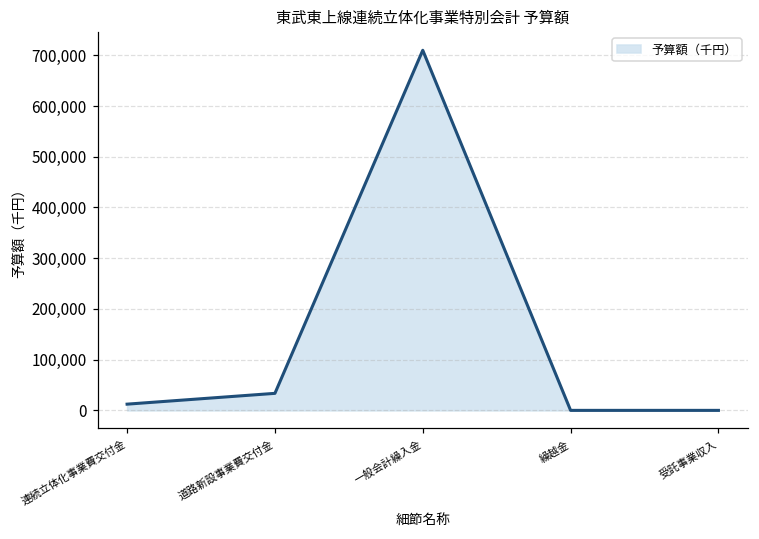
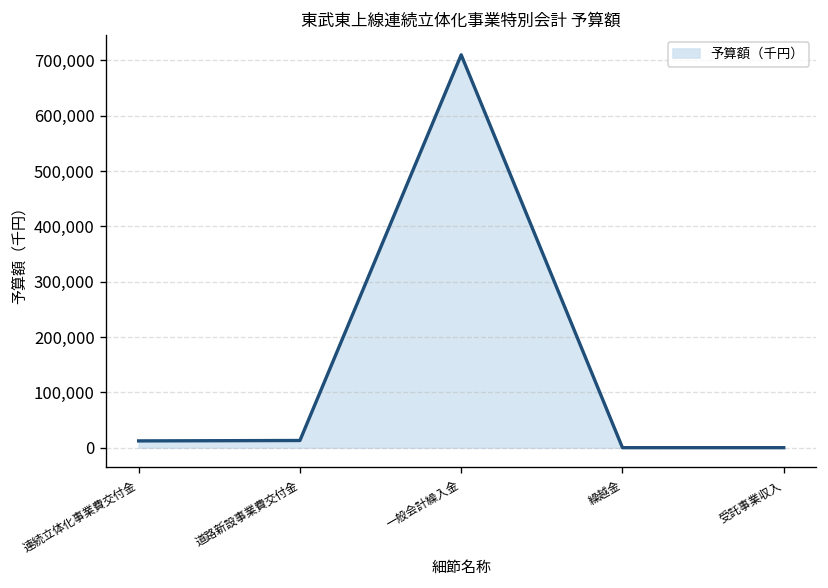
  {
    "連続立体化事業費交付金": "10,000",
-   "道路新設事業費交付金": "30,000",
+   "道路新設事業費交付金": "10,000",
    "一般会計繰入金": "710,000",
    "繰越金": "0",
    "受託事業収入": "0"
  }
